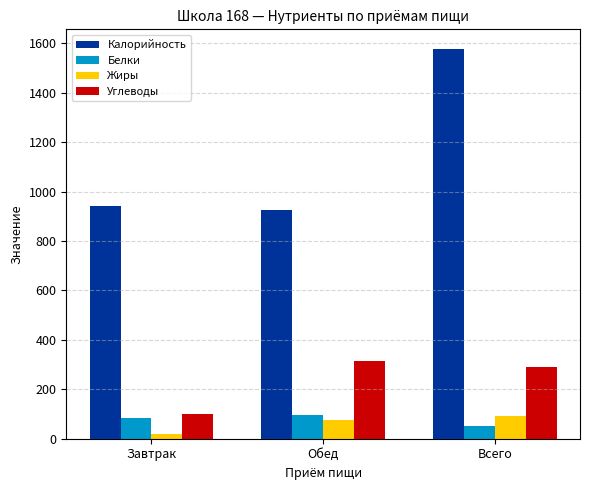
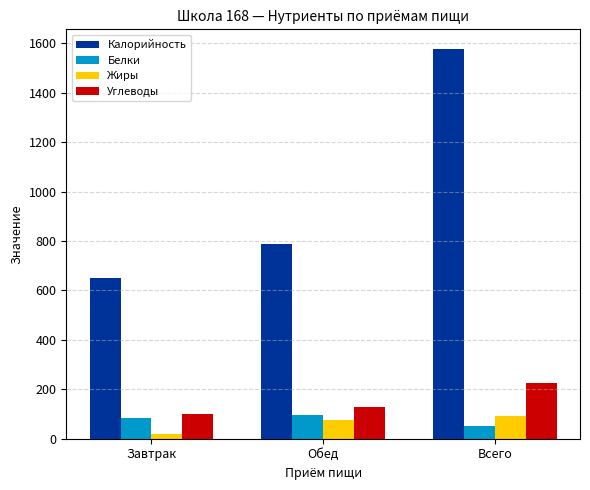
  {
    "Калорийность": {
-     "Завтрак": 940,
-     "Обед": 930,
+     "Завтрак": 650,
+     "Обед": 790,
      "Всего": 1580
    },
    "Белки": {
      "Завтрак": 90,
      "Обед": 100,
      "Всего": 50
    },
    "Жиры": {
      "Завтрак": 20,
      "Обед": 70,
      "Всего": 90
    },
    "Углеводы": {
      "Завтрак": 100,
-     "Обед": 310,
-     "Всего": 290
+     "Обед": 130,
+     "Всего": 230
    }
  }
